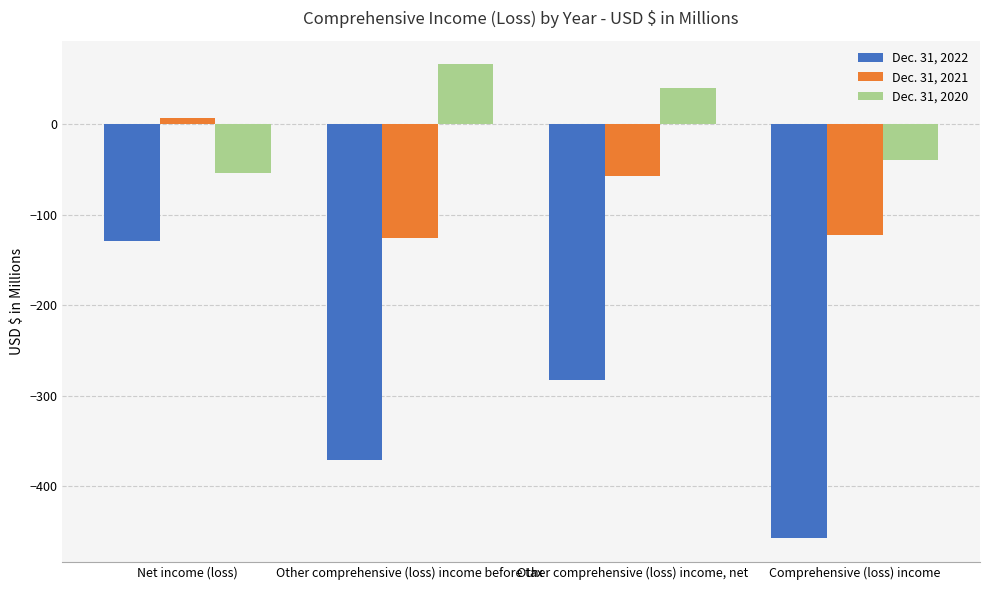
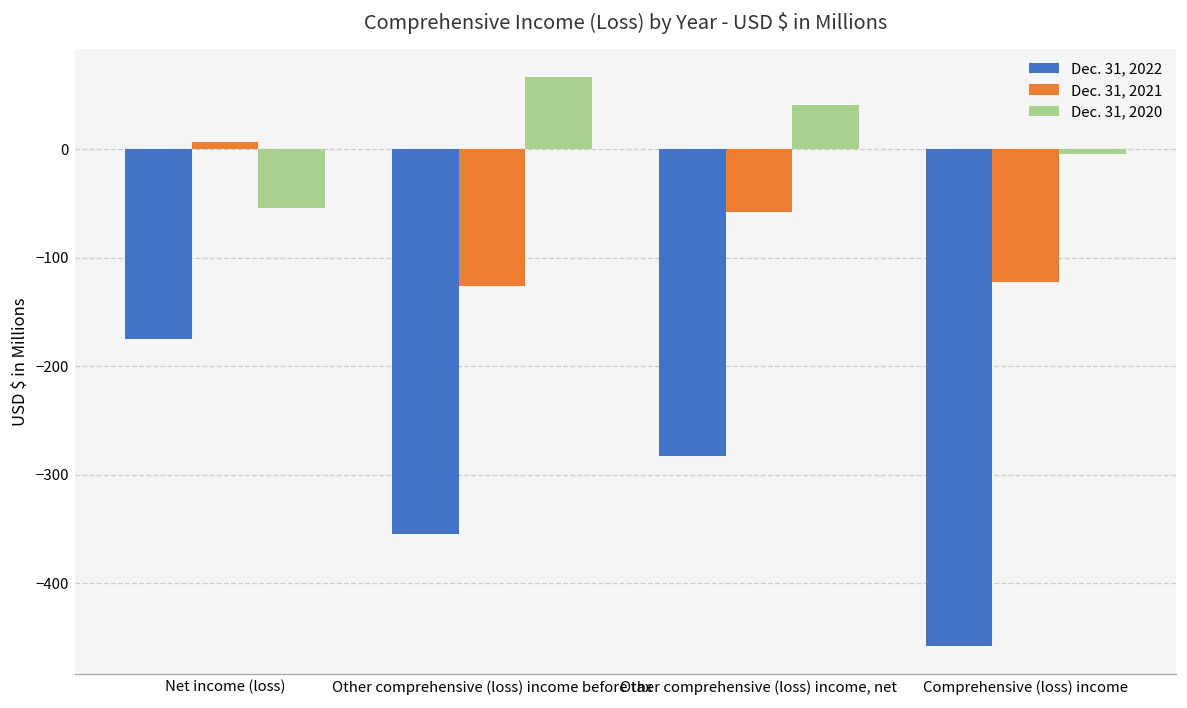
  {
    "Dec. 31, 2022": {
-     "Net income (loss)": -130,
-     "Other comprehensive (loss) income before tax": -370,
+     "Net income (loss)": -180,
+     "Other comprehensive (loss) income before tax": -350,
      "Other comprehensive (loss) income, net": -280,
      "Comprehensive (loss) income": -460
    },
    "Dec. 31, 2021": {
      "Net income (loss)": 10,
      "Other comprehensive (loss) income before tax": -130,
      "Other comprehensive (loss) income, net": -60,
      "Comprehensive (loss) income": -120
    },
    "Dec. 31, 2020": {
      "Net income (loss)": -50,
      "Other comprehensive (loss) income before tax": 70,
      "Other comprehensive (loss) income, net": 40,
-     "Comprehensive (loss) income": -40
+     "Comprehensive (loss) income": 0
    }
  }
